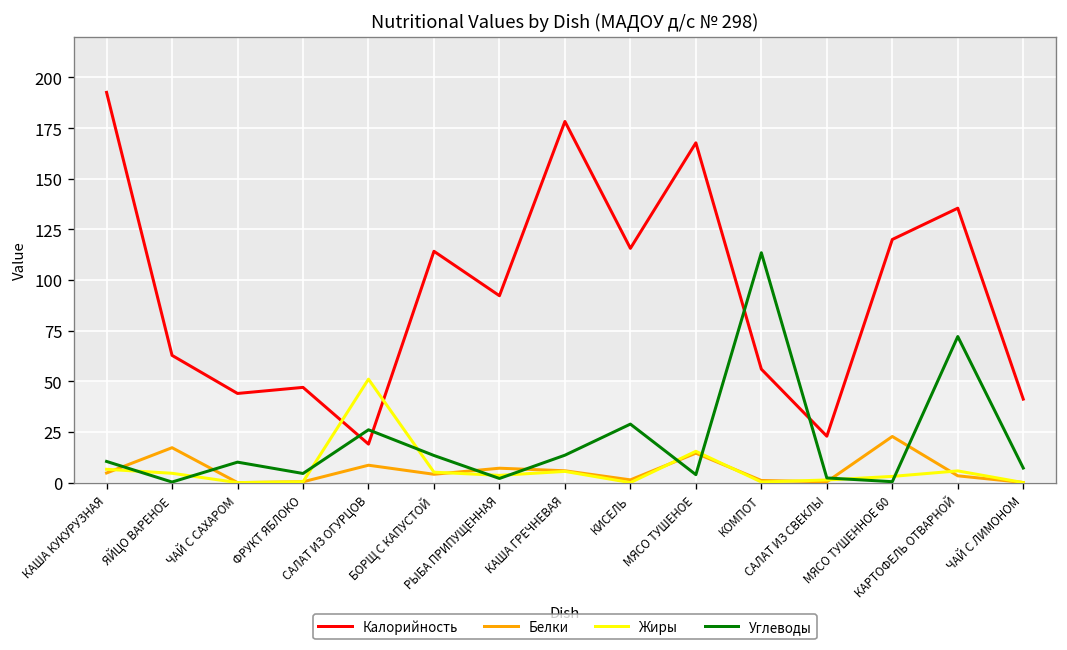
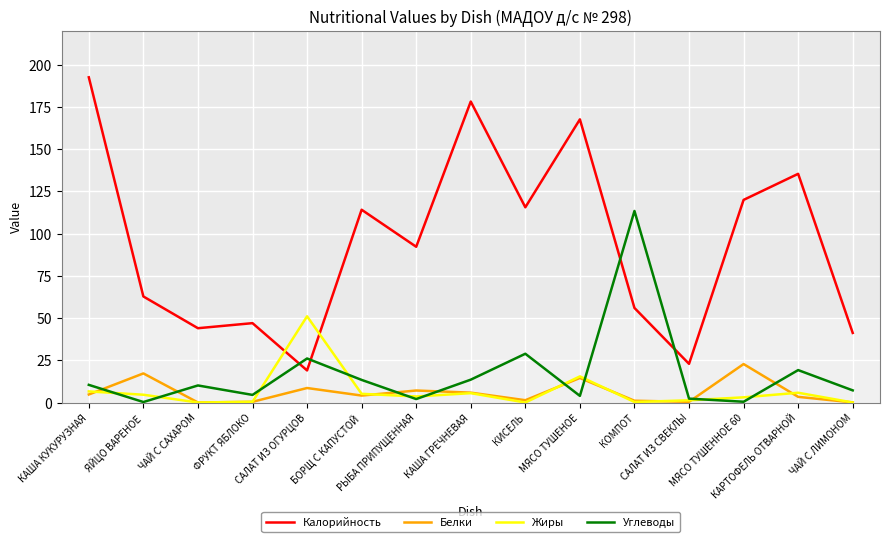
  {
    "Калорийность": {
      "КАША КУКУРУЗНАЯ": 193,
      "ЯЙЦО ВАРЕНОЕ": 63,
      "ЧАЙ С САХАРОМ": 44,
      "ФРУКТ ЯБЛОКО": 47,
      "САЛАТ ИЗ ОГУРЦОВ": 19,
      "БОРЩ С КАПУСТОЙ": 114,
      "РЫБА ПРИПУЩЕННАЯ": 92,
      "КАША ГРЕЧНЕВАЯ": 178,
      "КИСЕЛЬ": 116,
      "МЯСО ТУШЕНОЕ": 168,
      "КОМПОТ": 56,
      "САЛАТ ИЗ СВЕКЛЫ": 23,
      "МЯСО ТУШЕННОЕ 60": 120,
      "КАРТОФЕЛЬ ОТВАРНОЙ": 135,
      "ЧАЙ С ЛИМОНОМ": 41
    },
    "Белки": {
      "КАША КУКУРУЗНАЯ": 5,
      "ЯЙЦО ВАРЕНОЕ": 17,
      "САЛАТ ИЗ ОГУРЦОВ": 9,
      "РЫБА ПРИПУЩЕННАЯ": 7,
      "МЯСО ТУШЕННОЕ 60": 23,
      "КАРТОФЕЛЬ ОТВАРНОЙ": 3
    },
    "Жиры": {
      "КАША КУКУРУЗНАЯ": 7,
      "ЯЙЦО ВАРЕНОЕ": 5,
      "САЛАТ ИЗ ОГУРЦОВ": 51,
      "РЫБА ПРИПУЩЕННАЯ": 4,
      "МЯСО ТУШЕННОЕ 60": 3,
      "КАРТОФЕЛЬ ОТВАРНОЙ": 6
    },
    "Углеводы": {
      "КАША КУКУРУЗНАЯ": 10,
      "ЯЙЦО ВАРЕНОЕ": 0,
      "ЧАЙ С САХАРОМ": 10,
      "ФРУКТ ЯБЛОКО": 5,
      "САЛАТ ИЗ ОГУРЦОВ": 26,
      "БОРЩ С КАПУСТОЙ": 13,
      "РЫБА ПРИПУЩЕННАЯ": 2,
      "КАША ГРЕЧНЕВАЯ": 14,
      "КИСЕЛЬ": 29,
      "МЯСО ТУШЕНОЕ": 4,
      "КОМПОТ": 113,
      "МЯСО ТУШЕННОЕ 60": 0,
-     "КАРТОФЕЛЬ ОТВАРНОЙ": 72,
+     "КАРТОФЕЛЬ ОТВАРНОЙ": 19,
      "ЧАЙ С ЛИМОНОМ": 7
    }
  }
